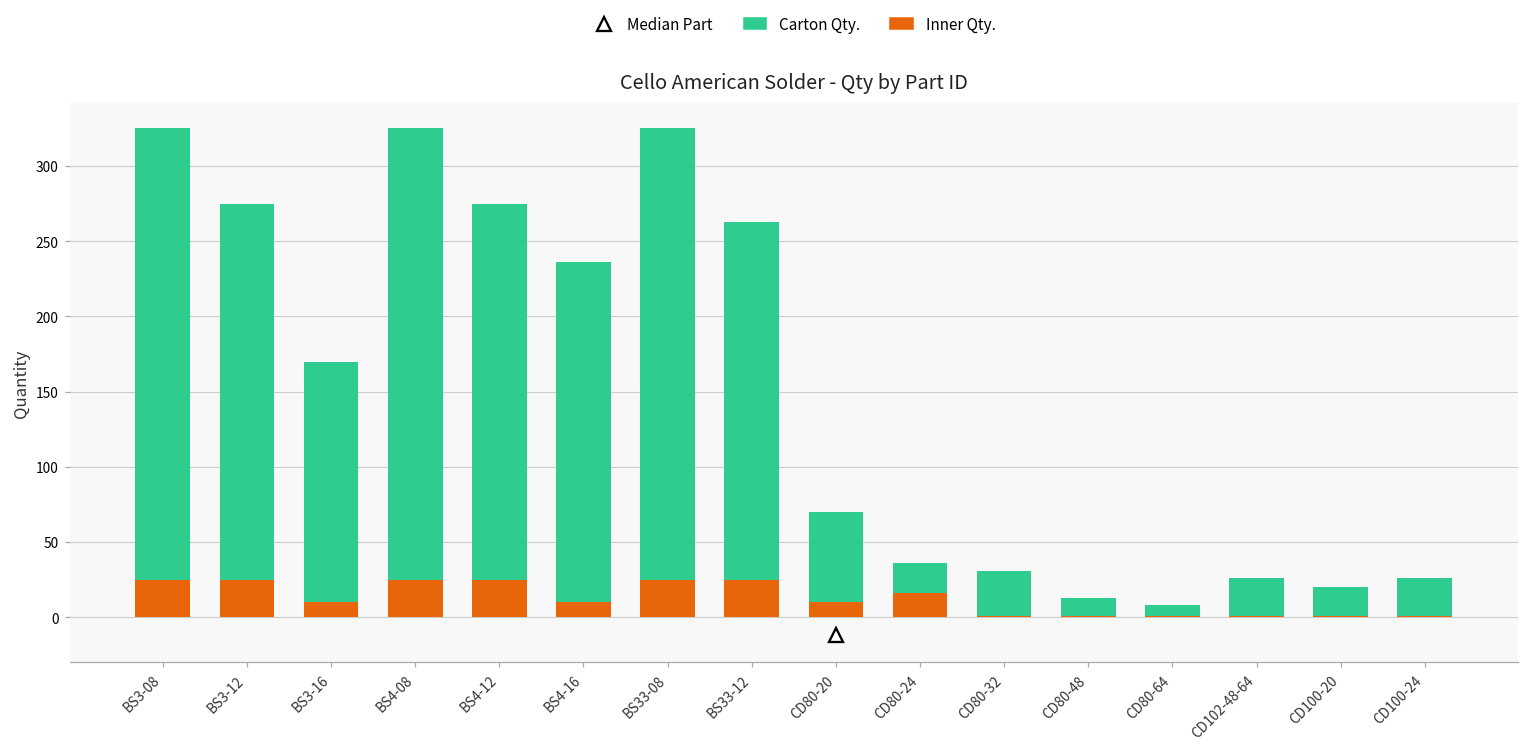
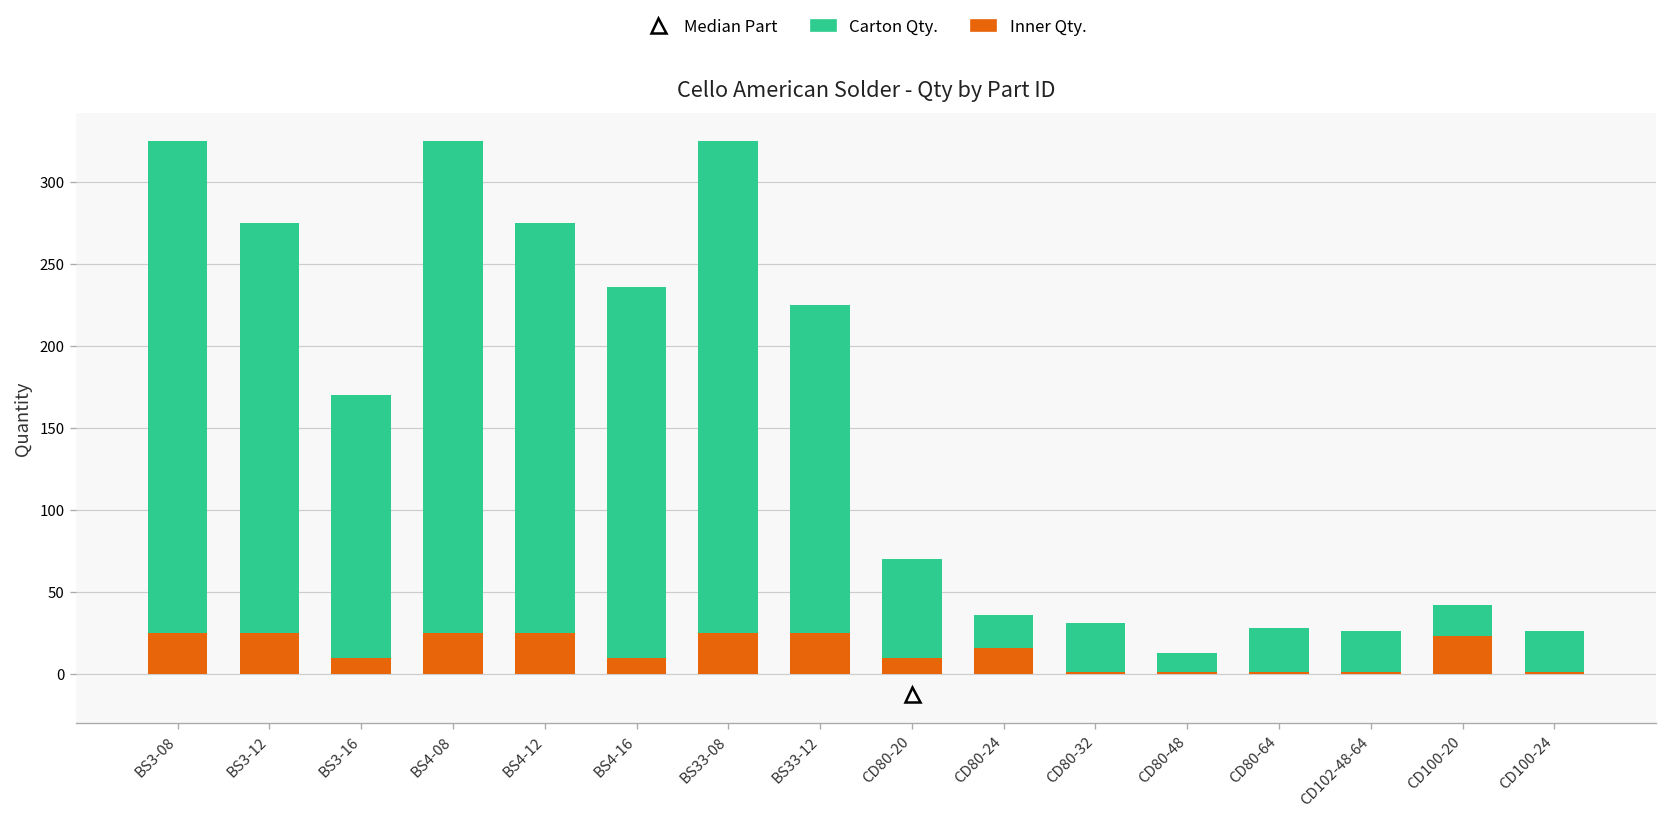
  {
    "Inner Qty.": {
      "BS3-08": 25,
      "BS3-12": 25,
      "BS3-16": 10,
      "BS4-08": 25,
      "BS4-12": 25,
      "BS4-16": 10,
      "BS33-08": 25,
      "BS33-12": 25,
      "CD80-20": 10,
      "CD80-24": 16,
-     "CD100-20": 1
+     "CD100-20": 23
    },
    "Carton Qty.": {
      "BS3-08": 300,
      "BS3-12": 250,
      "BS3-16": 160,
      "BS4-08": 300,
      "BS4-12": 250,
      "BS4-16": 226,
      "BS33-08": 300,
-     "BS33-12": 238,
+     "BS33-12": 200,
      "CD80-20": 60,
      "CD80-24": 20,
      "CD80-32": 30,
      "CD80-48": 12,
-     "CD80-64": 7,
+     "CD80-64": 27,
      "CD102-48-64": 25,
      "CD100-20": 19,
      "CD100-24": 25
    }
  }
